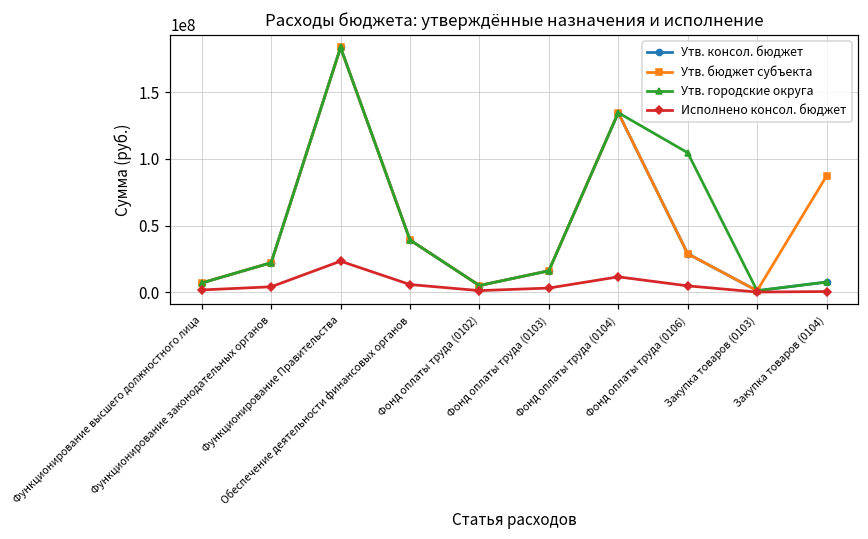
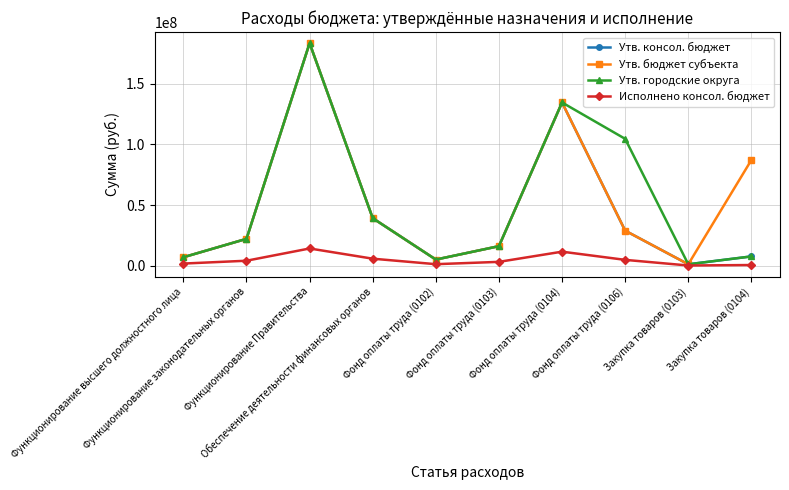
  {
    "Утв. бюджет субъекта": {
      "Закупка товаров (0104)": 87000000
    },
    "Утв. городские округа": {
      "Фонд оплаты труда (0106)": 105000000
    },
    "Исполнено консол. бюджет": {
      "Функционирование высшего должностного лица": 2000000,
      "Функционирование законодательных органов": 4000000,
-     "Функционирование Правительства": 23000000,
+     "Функционирование Правительства": 14000000,
      "Обеспечение деятельности финансовых органов": 6000000,
      "Фонд оплаты труда (0102)": 1000000,
      "Фонд оплаты труда (0103)": 3000000,
      "Фонд оплаты труда (0104)": 12000000,
      "Фонд оплаты труда (0106)": 5000000,
      "Закупка товаров (0104)": 1000000
    }
  }
